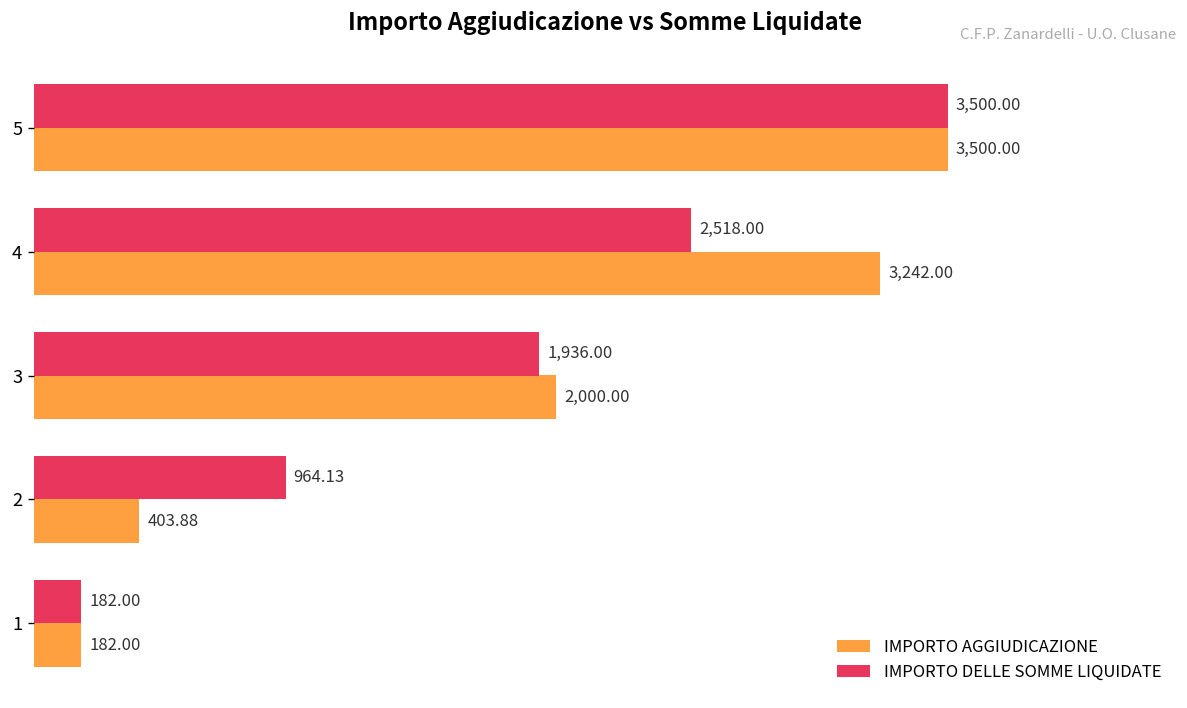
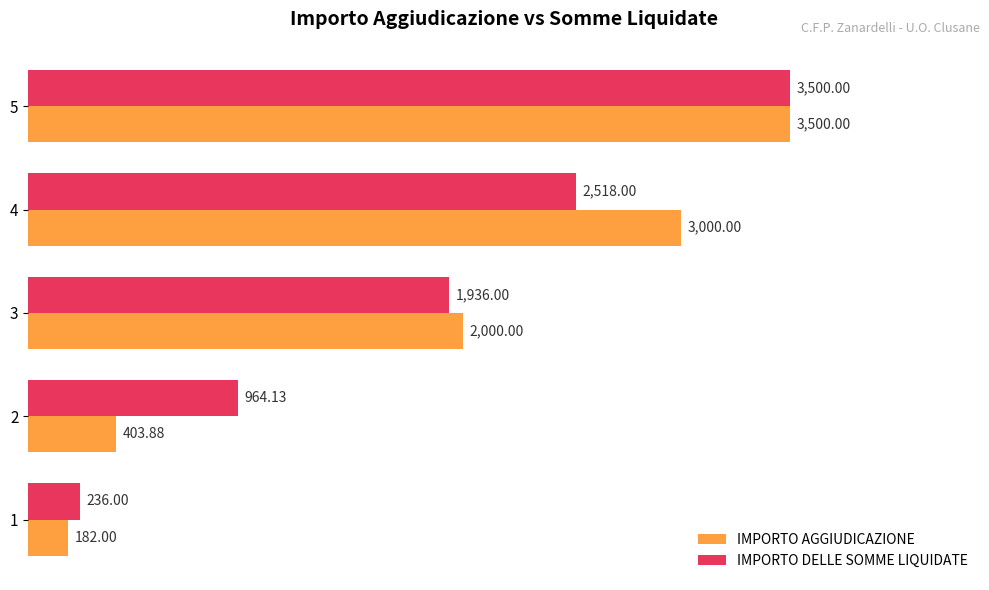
  {
    "IMPORTO AGGIUDICAZIONE": {
      "5": "3,500.00",
-     "4": "3,242.00",
+     "4": "3,000.00",
      "3": "2,000.00",
      "2": "403.88",
      "1": "182.00"
    },
    "IMPORTO DELLE SOMME LIQUIDATE": {
      "5": "3,500.00",
      "4": "2,518.00",
      "3": "1,936.00",
      "2": "964.13",
-     "1": "182.00"
+     "1": "236.00"
    }
  }
